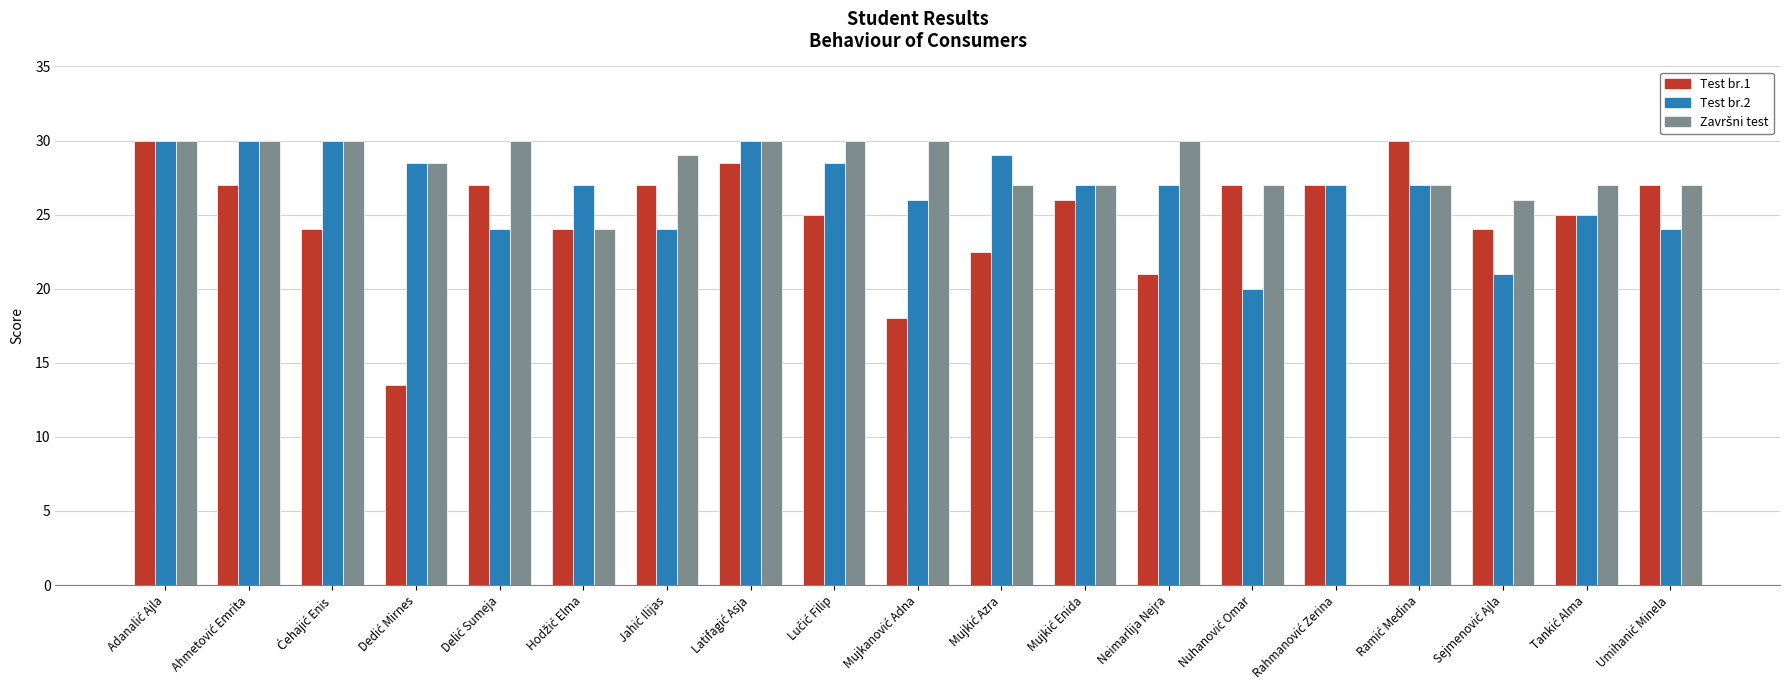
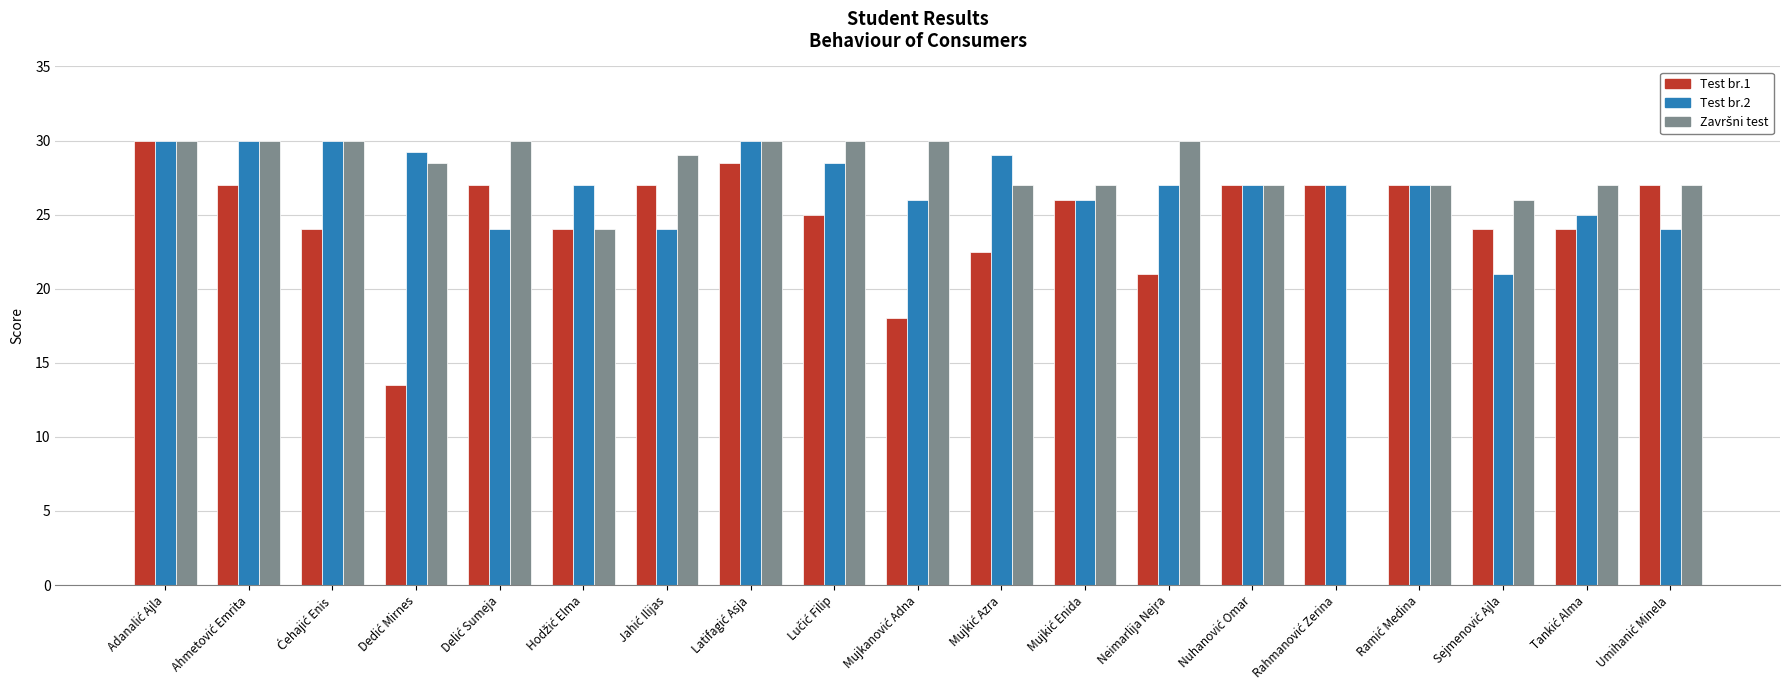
  {
    "Test br.1": {
      "Adanalić Ajla": 30,
      "Ahmetović Emrita": 27,
      "Ćehajić Enis": 24,
      "Dedić Mirnes": 13.5,
      "Delić Sumeja": 27,
      "Hodžić Elma": 24,
      "Jahić Ilijas": 27,
      "Latifagić Asja": 28.5,
      "Lučić Filip": 25,
      "Mujkanović Adna": 18,
      "Mujkić Azra": 22.5,
      "Mujkić Enida": 26,
      "Neimarlija Nejra": 21,
      "Nuhanović Omar": 27,
      "Rahmanović Zerina": 27,
-     "Ramić Medina": 30,
+     "Ramić Medina": 27,
      "Sejmenović Ajla": 24,
-     "Tankić Alma": 25,
+     "Tankić Alma": 24,
      "Umihanić Minela": 27
    },
    "Test br.2": {
      "Adanalić Ajla": 30.0,
      "Ahmetović Emrita": 30.0,
      "Ćehajić Enis": 30.0,
-     "Dedić Mirnes": 28.5,
+     "Dedić Mirnes": 29.2,
      "Delić Sumeja": 24.0,
      "Hodžić Elma": 27.0,
      "Jahić Ilijas": 24.0,
      "Latifagić Asja": 30.0,
      "Lučić Filip": 28.5,
      "Mujkanović Adna": 26.0,
      "Mujkić Azra": 29.0,
-     "Mujkić Enida": 27,
+     "Mujkić Enida": 26,
      "Neimarlija Nejra": 27.0,
-     "Nuhanović Omar": 20,
+     "Nuhanović Omar": 27,
      "Rahmanović Zerina": 27.0,
      "Ramić Medina": 27.0,
      "Sejmenović Ajla": 21.0,
      "Tankić Alma": 25.0,
      "Umihanić Minela": 24.0
    },
    "Završni test": {
      "Adanalić Ajla": 30.0,
      "Ahmetović Emrita": 30.0,
      "Ćehajić Enis": 30.0,
      "Dedić Mirnes": 28.5,
      "Delić Sumeja": 30.0,
      "Hodžić Elma": 24.0,
      "Jahić Ilijas": 29.0,
      "Latifagić Asja": 30.0,
      "Lučić Filip": 30.0,
      "Mujkanović Adna": 30.0,
      "Mujkić Azra": 27.0,
      "Mujkić Enida": 27.0,
      "Neimarlija Nejra": 30.0,
      "Nuhanović Omar": 27.0,
      "Rahmanović Zerina": 0.0,
      "Ramić Medina": 27.0,
      "Sejmenović Ajla": 26.0,
      "Tankić Alma": 27.0,
      "Umihanić Minela": 27.0
    }
  }
